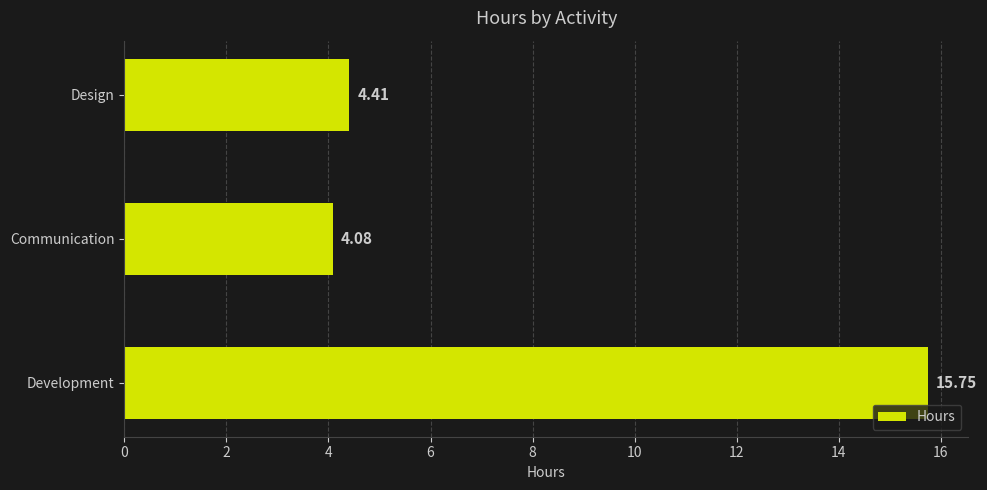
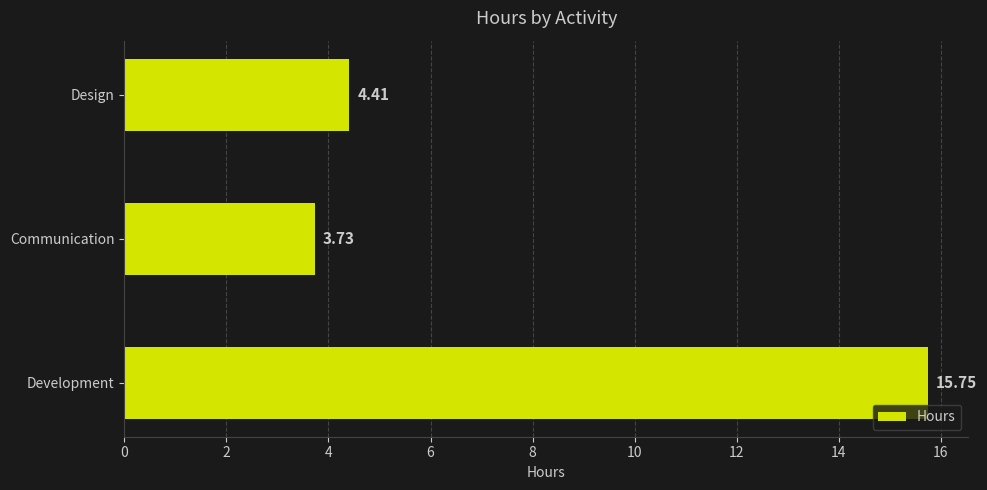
  {
    "Design": 4.41,
-   "Communication": 4.08,
+   "Communication": 3.73,
    "Development": 15.75
  }
